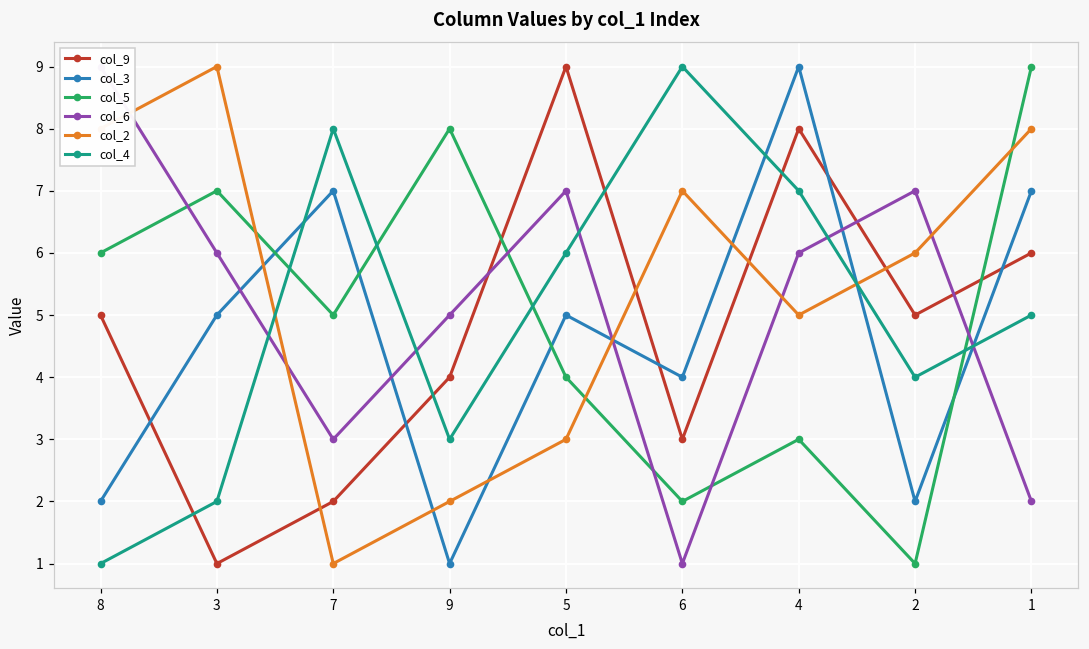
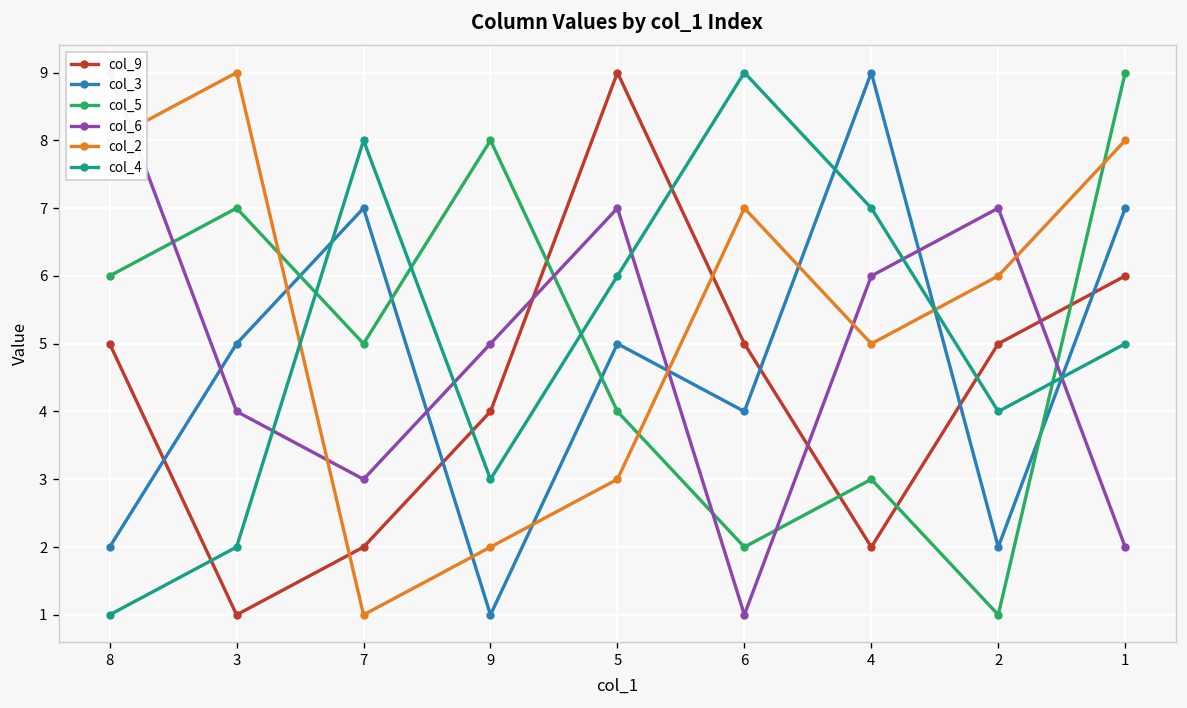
  {
    "col_9": {
      "8": 5,
      "3": 1,
      "7": 2,
      "9": 4,
      "5": 9,
-     "6": 3,
-     "4": 8,
+     "6": 5,
+     "4": 2,
      "2": 5,
      "1": 6
    },
    "col_3": {
      "8": 2,
      "3": 5,
      "7": 7,
      "9": 1,
      "5": 5,
      "6": 4,
      "4": 9,
      "2": 2,
      "1": 7
    },
    "col_6": {
-     "3": 6,
+     "3": 4,
      "7": 3,
      "9": 5,
      "5": 7,
      "6": 1,
      "4": 6,
      "2": 7,
      "1": 2
    },
    "col_2": {
      "3": 9,
      "7": 1,
      "9": 2,
      "5": 3,
      "6": 7,
      "4": 5,
      "2": 6,
      "1": 8
    }
  }
